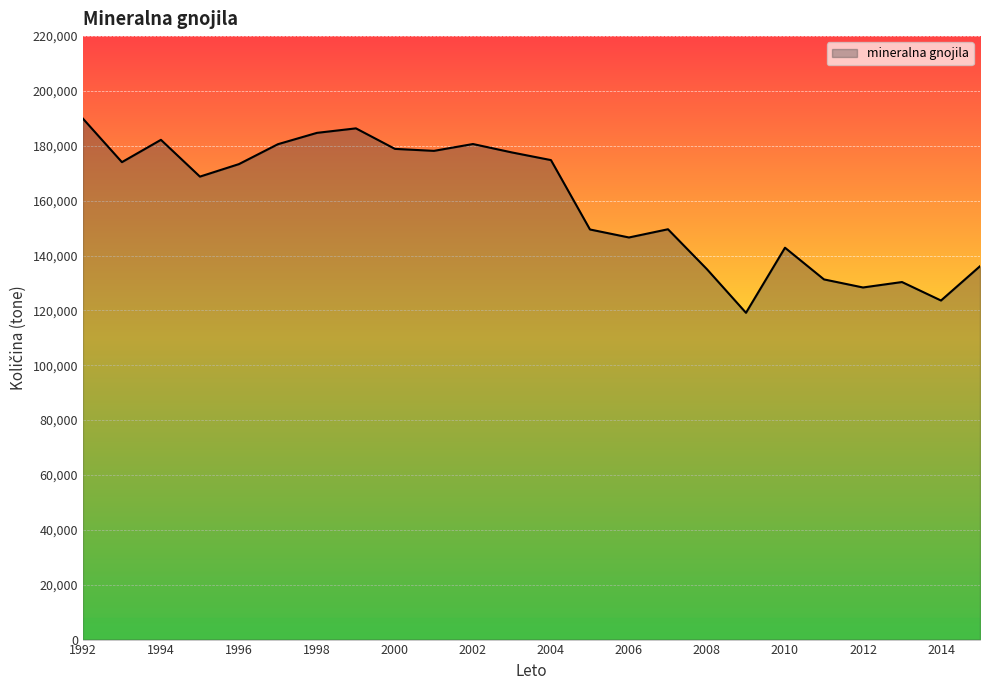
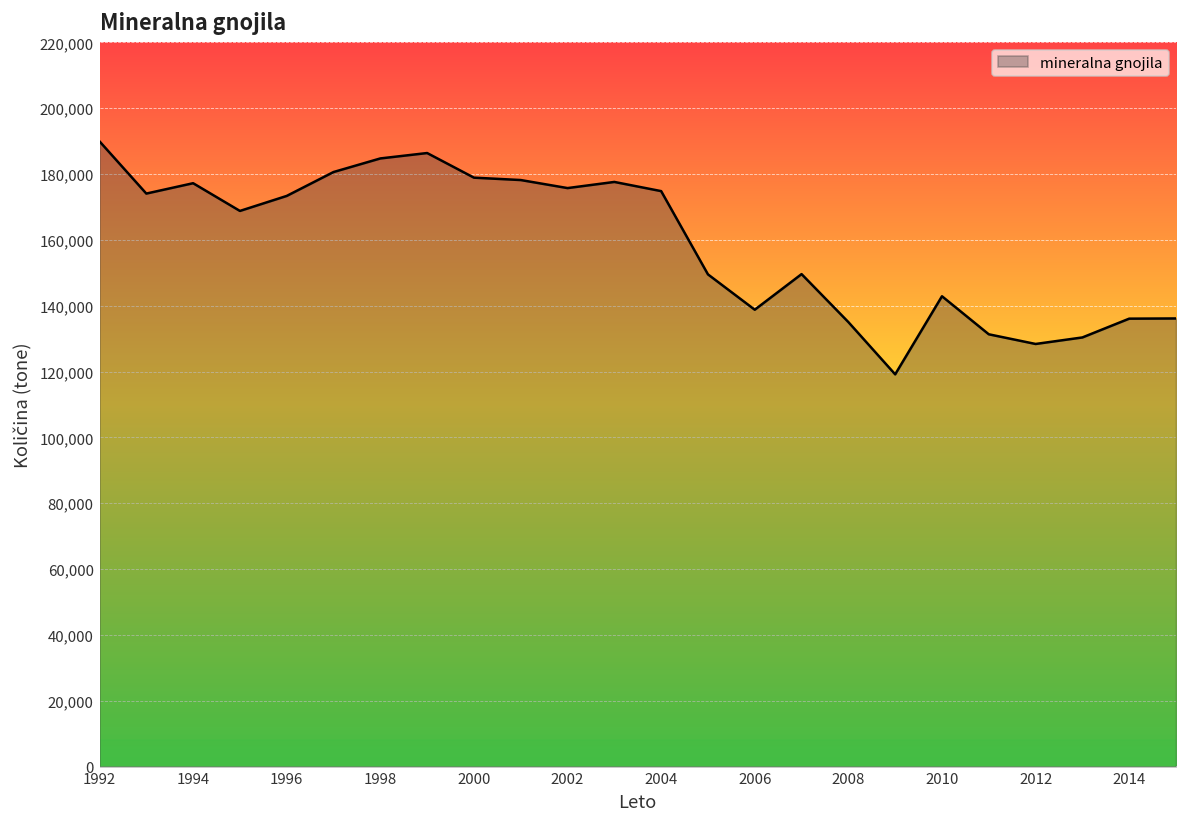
  {
    "1992": "190,000",
-   "1994": "182,000",
+   "1994": "177,000",
    "1996": "173,000",
    "1998": "185,000",
    "2000": "179,000",
-   "2002": "181,000",
+   "2002": "176,000",
    "2004": "175,000",
-   "2006": "147,000",
+   "2006": "139,000",
    "2008": "135,000",
    "2010": "143,000",
    "2012": "128,000",
-   "2014": "124,000"
+   "2014": "136,000"
  }
